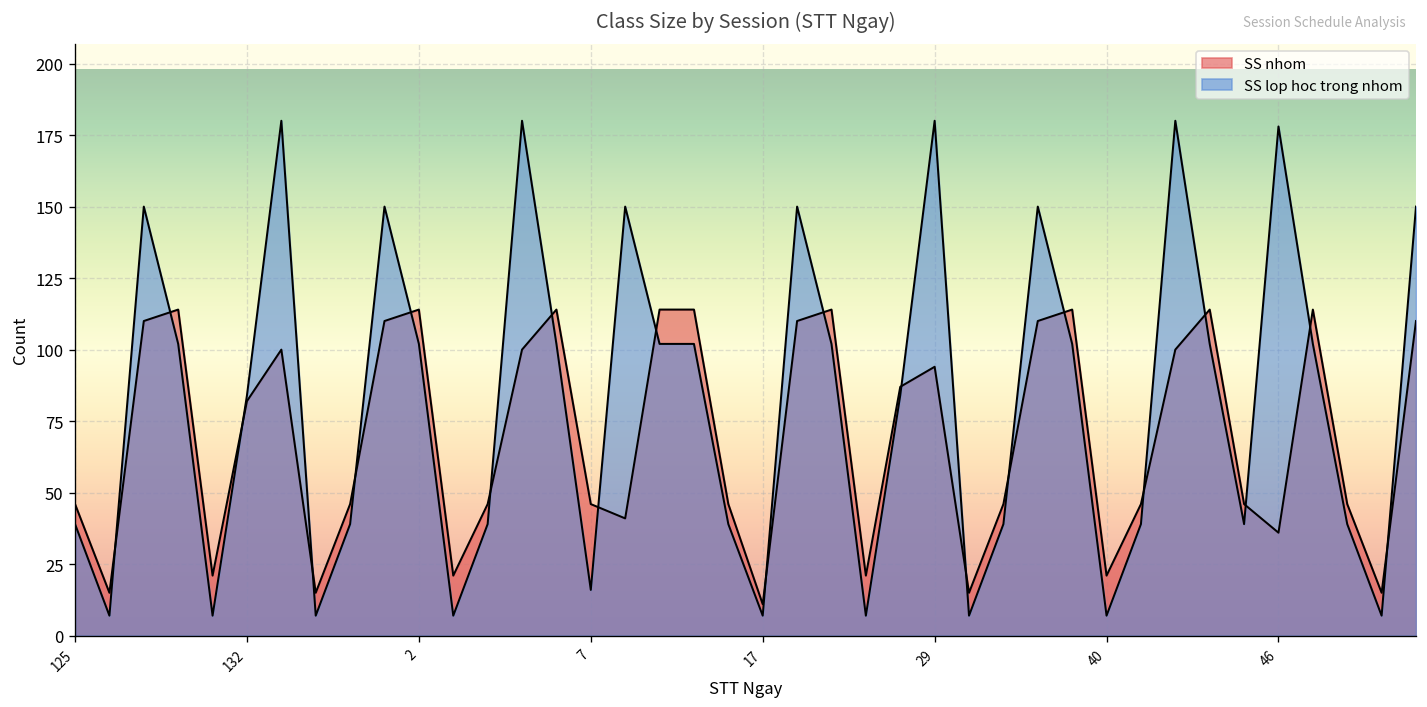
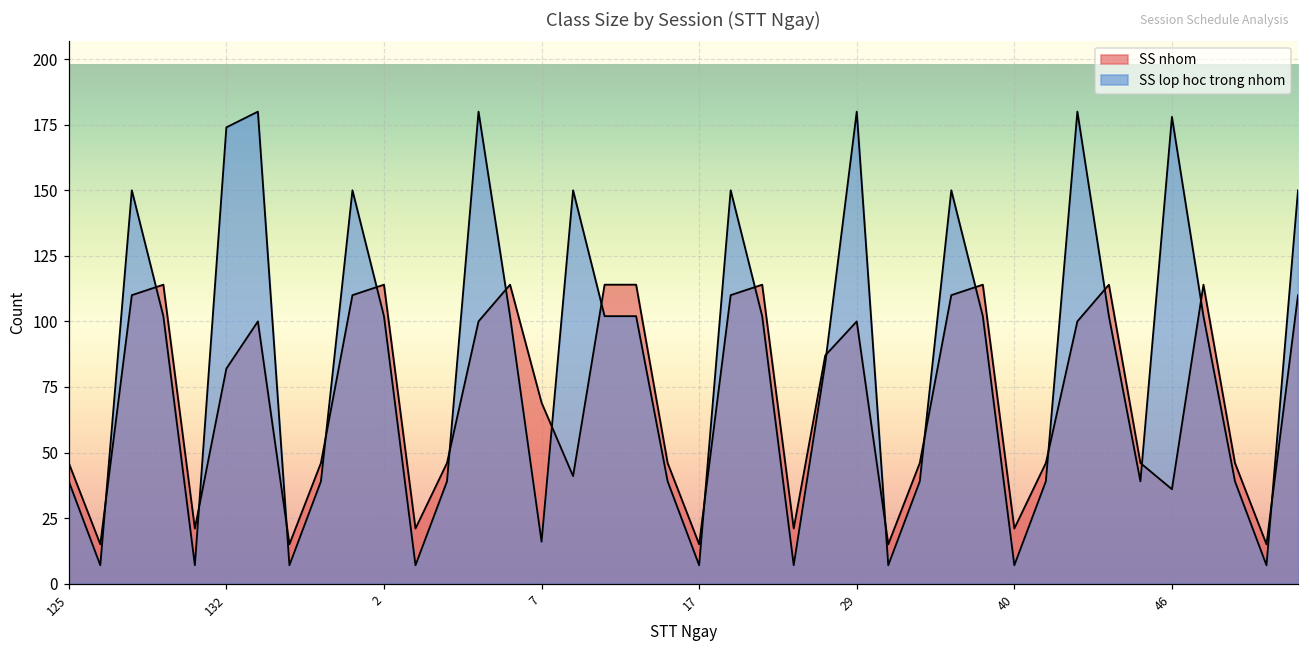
  {
    "SS nhom": {
      "125": 46,
      "132": 82,
      "2": 114,
-     "7": 46,
-     "17": 11,
-     "29": 94,
+     "7": 69,
+     "17": 15,
+     "29": 100,
      "40": 21,
      "46": 36
    },
    "SS lop hoc trong nhom": {
      "125": 39,
-     "132": 84,
+     "132": 174,
      "2": 102,
      "7": 16,
      "17": 7,
      "29": 180,
      "40": 7,
      "46": 178
    }
  }
